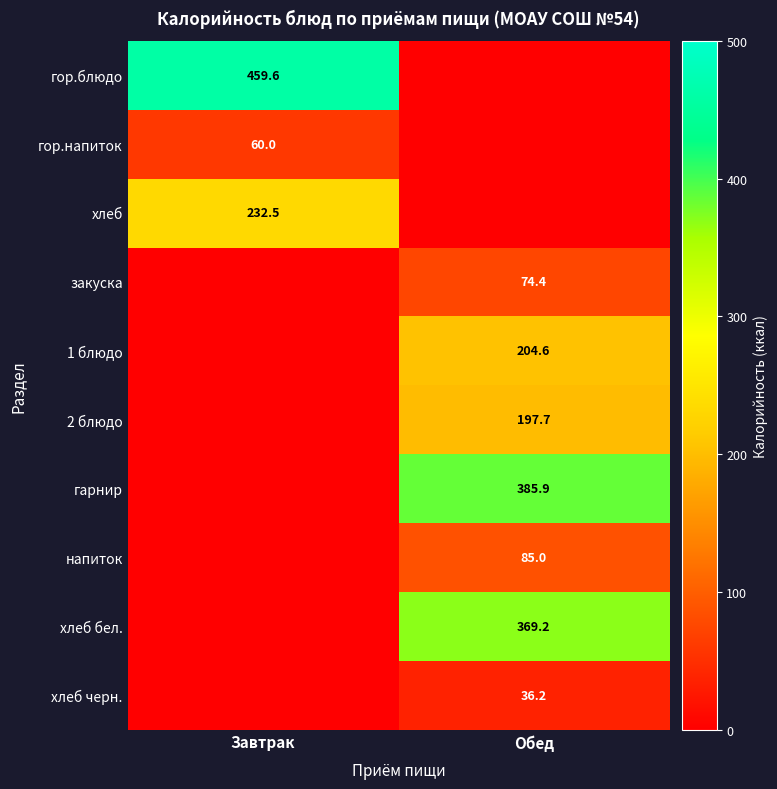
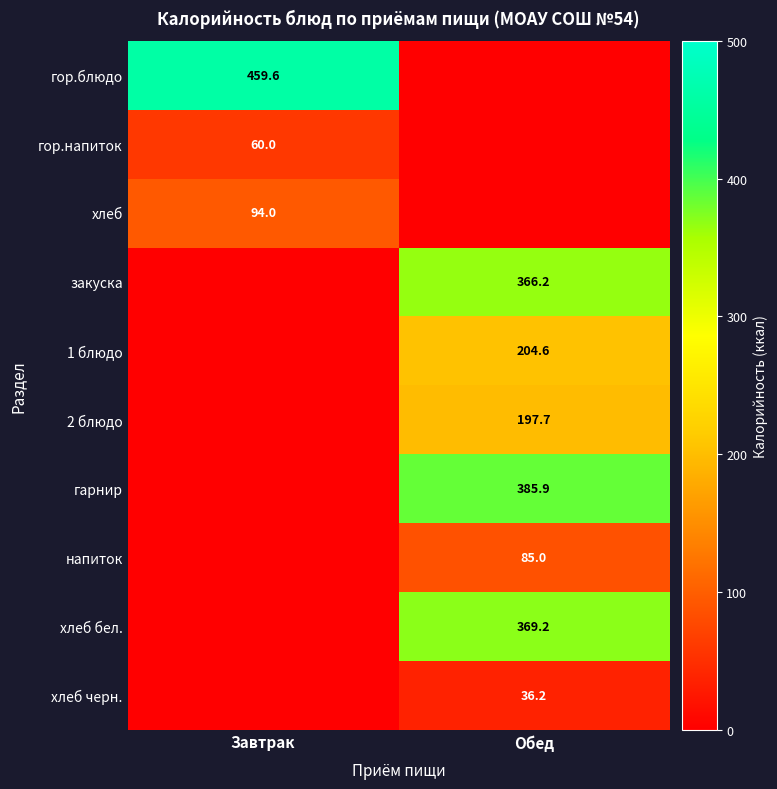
  {
    "гор.блюдо": {
      "Завтрак": 459.6
    },
    "гор.напиток": {
      "Завтрак": 60.0
    },
    "хлеб": {
-     "Завтрак": 232.5
+     "Завтрак": 94.0
    },
    "закуска": {
-     "Обед": 74.4
+     "Обед": 366.2
    },
    "1 блюдо": {
      "Обед": 204.6
    },
    "2 блюдо": {
      "Обед": 197.7
    },
    "гарнир": {
      "Обед": 385.9
    },
    "напиток": {
      "Обед": 85.0
    },
    "хлеб бел.": {
      "Обед": 369.2
    },
    "хлеб черн.": {
      "Обед": 36.2
    }
  }
